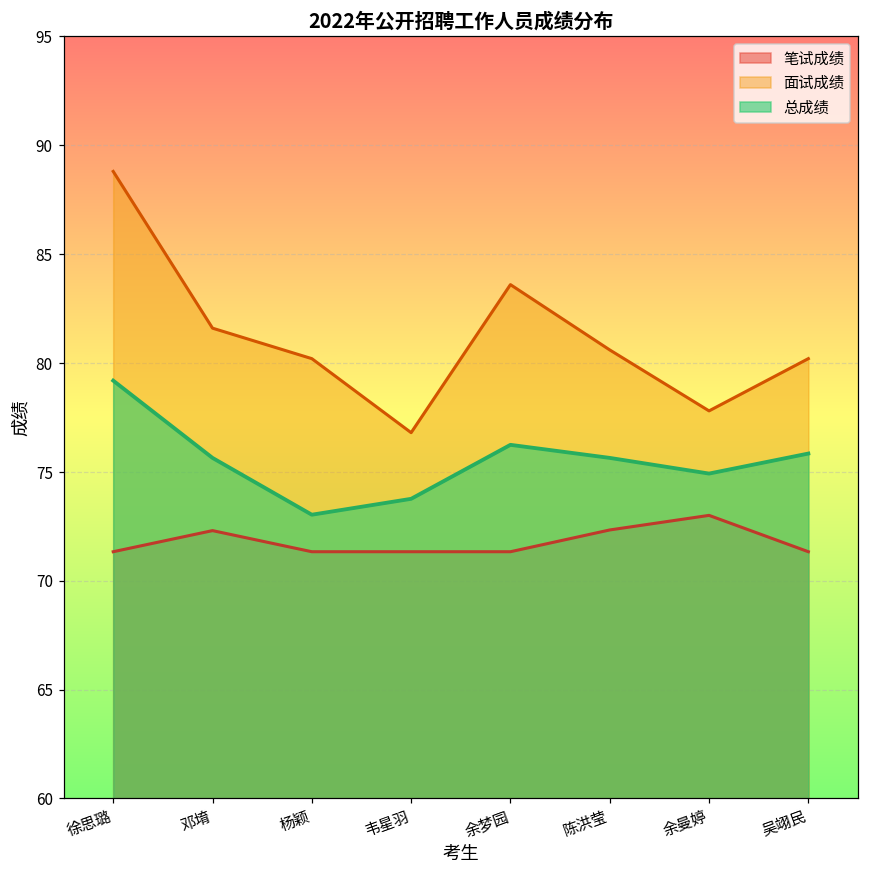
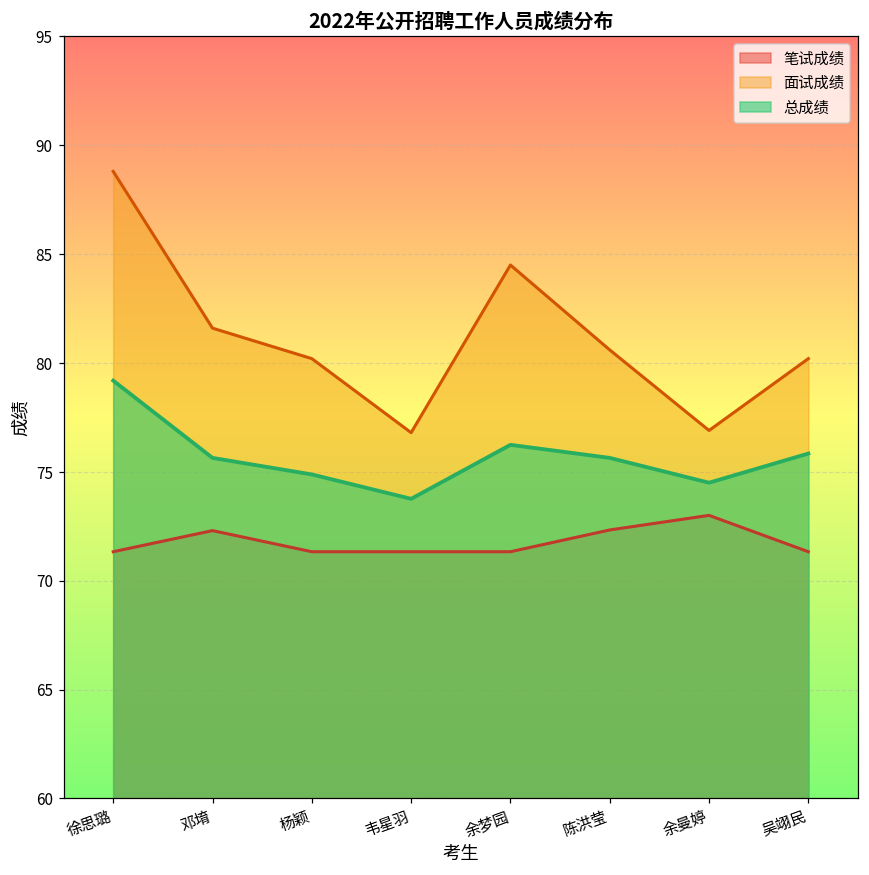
  {
    "笔试成绩": {
      "徐思璐": 71.3,
      "邓堉": 72.3,
      "杨颖": 71.3,
      "韦星羽": 71.3,
      "余梦园": 71.3,
      "陈洪莹": 72.3,
      "余曼婷": 73.0,
      "吴翊民": 71.3
    },
    "面试成绩": {
      "徐思璐": 88.8,
      "邓堉": 81.6,
      "杨颖": 80.2,
      "韦星羽": 76.8,
-     "余梦园": 83.6,
+     "余梦园": 84.5,
      "陈洪莹": 80.6,
-     "余曼婷": 77.8,
+     "余曼婷": 76.9,
      "吴翊民": 80.2
    },
    "总成绩": {
      "徐思璐": 79.2,
      "邓堉": 75.6,
-     "杨颖": 73.0,
+     "杨颖": 74.9,
      "韦星羽": 73.8,
      "余梦园": 76.2,
      "陈洪莹": 75.6,
-     "余曼婷": 74.9,
+     "余曼婷": 74.5,
      "吴翊民": 75.8
    }
  }
